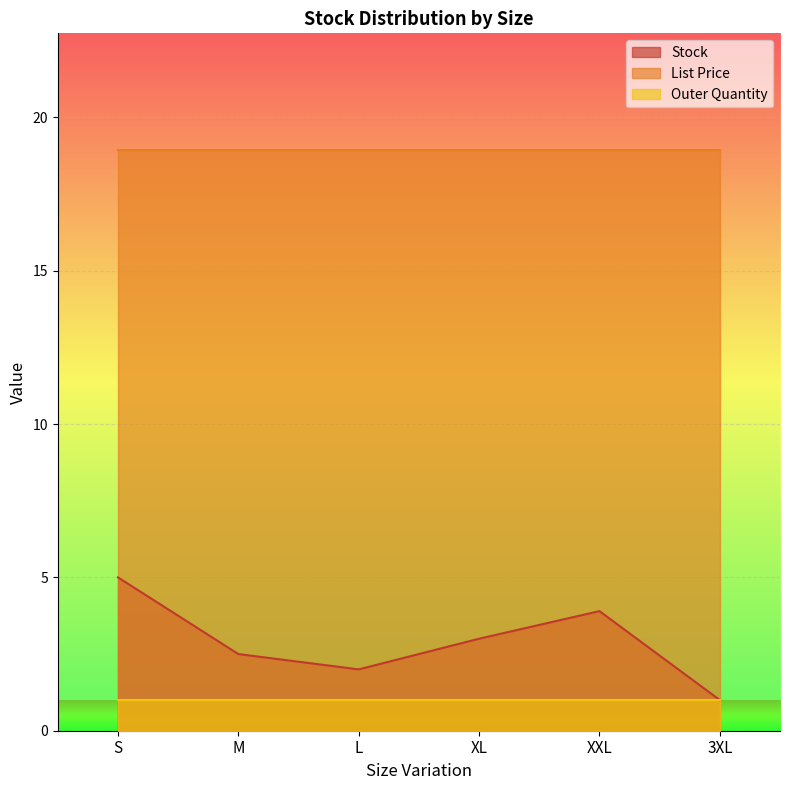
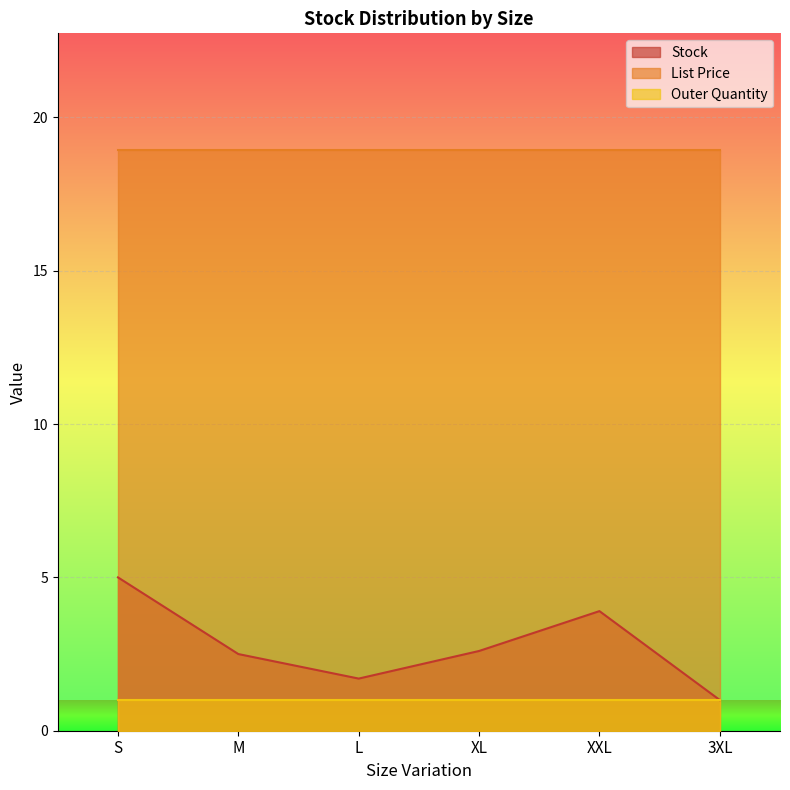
  {
    "Stock": {
      "S": 5.0,
      "M": 2.5,
-     "L": 2.0,
-     "XL": 3.0,
+     "L": 1.7,
+     "XL": 2.6,
      "XXL": 3.9
    },
    "List Price": {
      "S": 19.0,
      "M": 19.0,
      "L": 19.0,
      "XL": 19.0,
      "XXL": 19.0,
      "3XL": 19.0
    },
    "Outer Quantity": {
      "S": 1.0,
      "M": 1.0,
      "L": 1.0,
      "XL": 1.0,
      "XXL": 1.0
    }
  }
